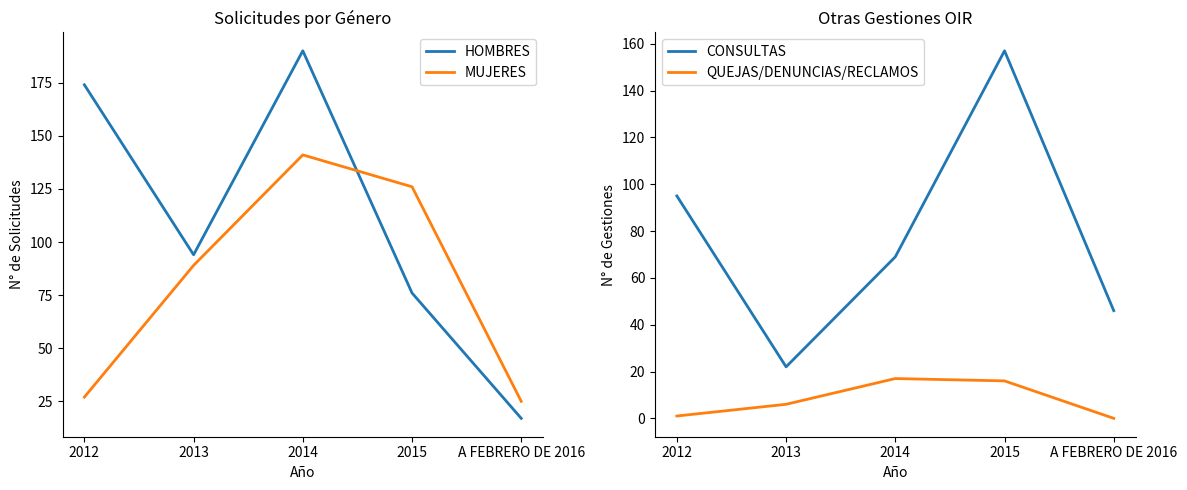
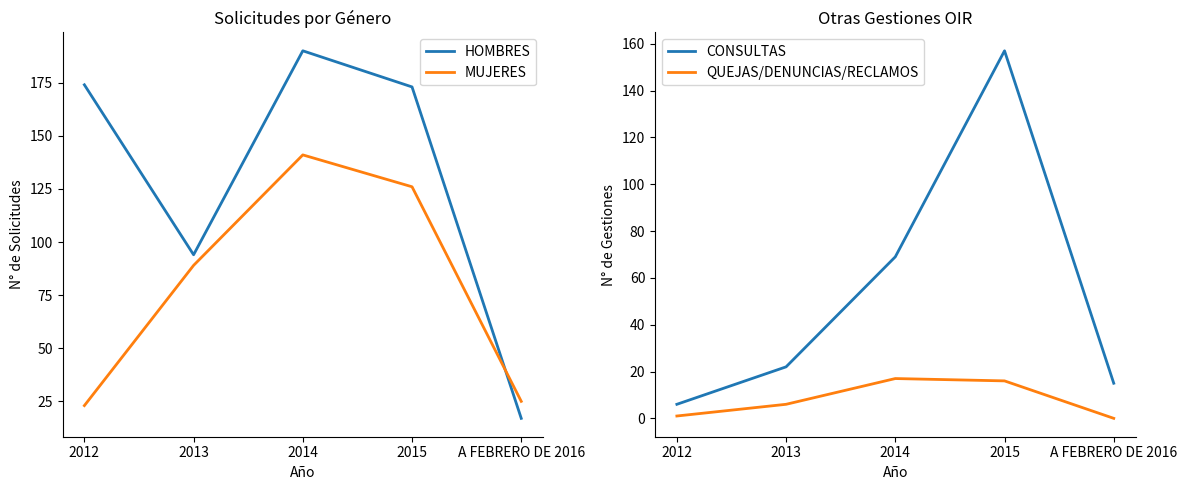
  {
    "Solicitudes por Género": {
      "HOMBRES": {
        "2012": 174,
        "2013": 94,
        "2014": 190,
-       "2015": 76,
+       "2015": 173,
        "A FEBRERO DE 2016": 17
      },
      "MUJERES": {
-       "2012": 27,
+       "2012": 23,
        "2013": 89,
        "2014": 141,
        "2015": 126,
        "A FEBRERO DE 2016": 25
      }
    },
    "Otras Gestiones OIR": {
      "CONSULTAS": {
-       "2012": 95,
+       "2012": 6,
        "2013": 22,
        "2014": 69,
        "2015": 157,
-       "A FEBRERO DE 2016": 46
+       "A FEBRERO DE 2016": 15
      },
      "QUEJAS/DENUNCIAS/RECLAMOS": {
        "2012": 1,
        "2013": 6,
        "2014": 17,
        "2015": 16,
        "A FEBRERO DE 2016": 0
      }
    }
  }
